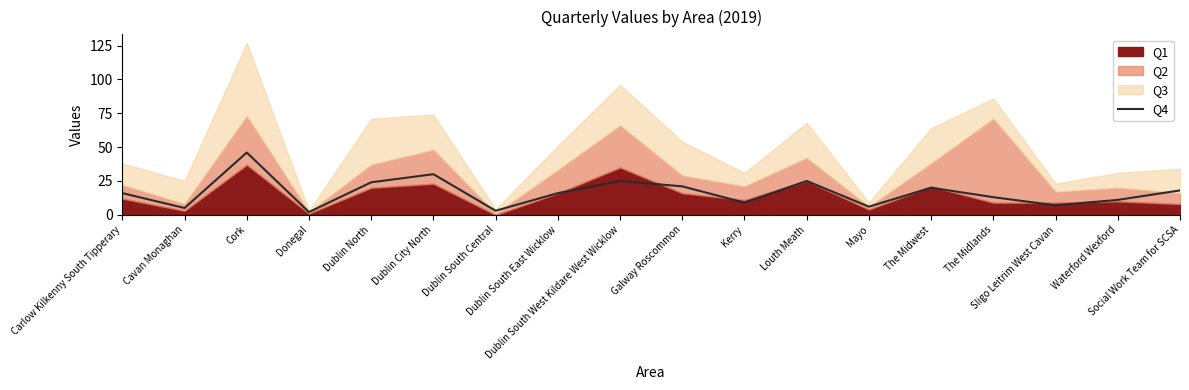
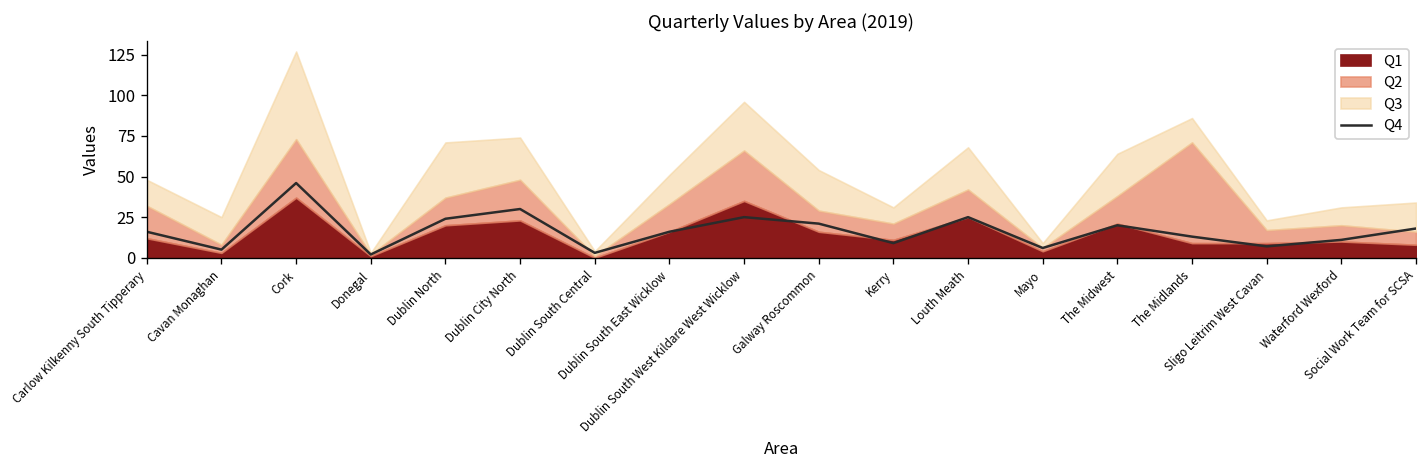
  {
    "Q4": {
      "Carlow Kilkenny South Tipperary": 16,
      "Cavan Monaghan": 5,
      "Cork": 46,
      "Dublin North": 24,
      "Dublin City North": 30,
      "Dublin South West Kildare West Wicklow": 25,
      "Galway Roscommon": 21,
      "Kerry": 9,
      "The Midlands": 13,
      "Sligo Leitrim West Cavan": 7,
      "Social Work Team for SCSA": 18
    },
    "Q1": {
      "Carlow Kilkenny South Tipperary": 12,
      "Cavan Monaghan": 3,
      "Cork": 37,
      "Dublin North": 20,
      "Dublin City North": 23,
      "Dublin South West Kildare West Wicklow": 35,
      "Galway Roscommon": 16,
      "Kerry": 11,
      "Mayo": 4,
      "The Midlands": 9,
      "Sligo Leitrim West Cavan": 9,
      "Social Work Team for SCSA": 8
    },
    "Q2": {
-     "Carlow Kilkenny South Tipperary": 10,
+     "Carlow Kilkenny South Tipperary": 20,
      "Cavan Monaghan": 5,
      "Cork": 36,
      "Dublin North": 17,
      "Dublin City North": 25,
      "Dublin South East Wicklow": 17,
      "Dublin South West Kildare West Wicklow": 31,
      "Galway Roscommon": 13,
      "Kerry": 10,
      "Louth Meath": 17,
      "The Midwest": 17,
      "The Midlands": 62,
      "Sligo Leitrim West Cavan": 8,
      "Waterford Wexford": 10,
      "Social Work Team for SCSA": 8
    },
    "Q3": {
      "Carlow Kilkenny South Tipperary": 16,
      "Cavan Monaghan": 17,
      "Cork": 54,
      "Dublin North": 34,
      "Dublin City North": 26,
      "Dublin South East Wicklow": 18,
      "Dublin South West Kildare West Wicklow": 30,
      "Galway Roscommon": 25,
      "Kerry": 10,
      "Louth Meath": 26,
      "Mayo": 3,
      "The Midwest": 26,
      "The Midlands": 15,
      "Sligo Leitrim West Cavan": 6,
      "Waterford Wexford": 11,
      "Social Work Team for SCSA": 18
    }
  }
